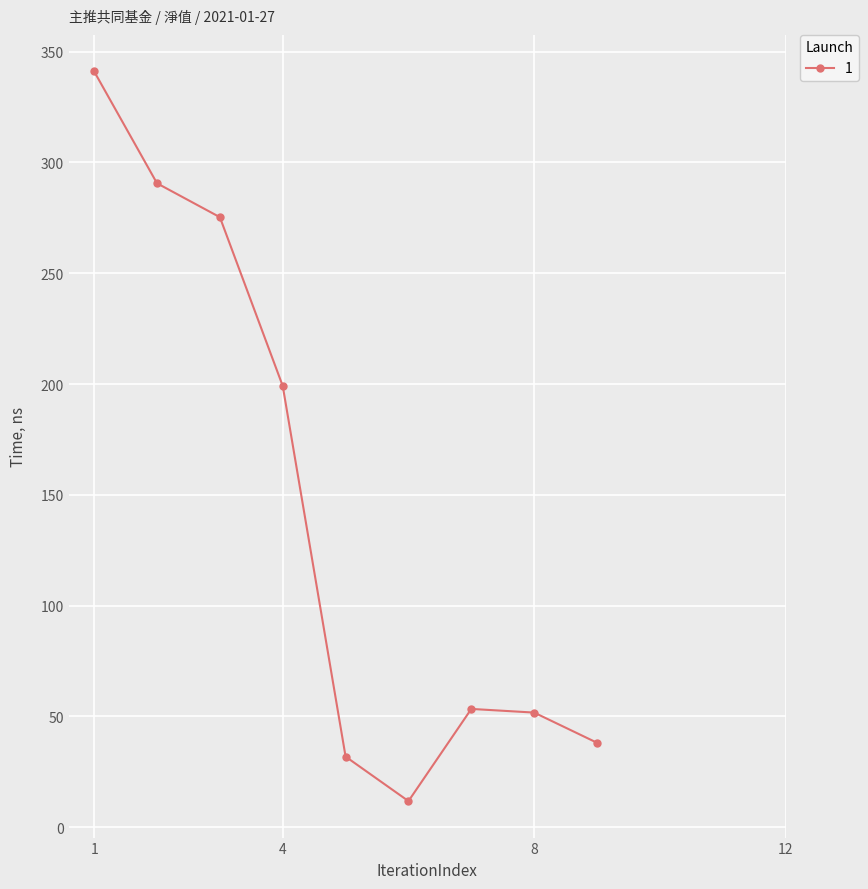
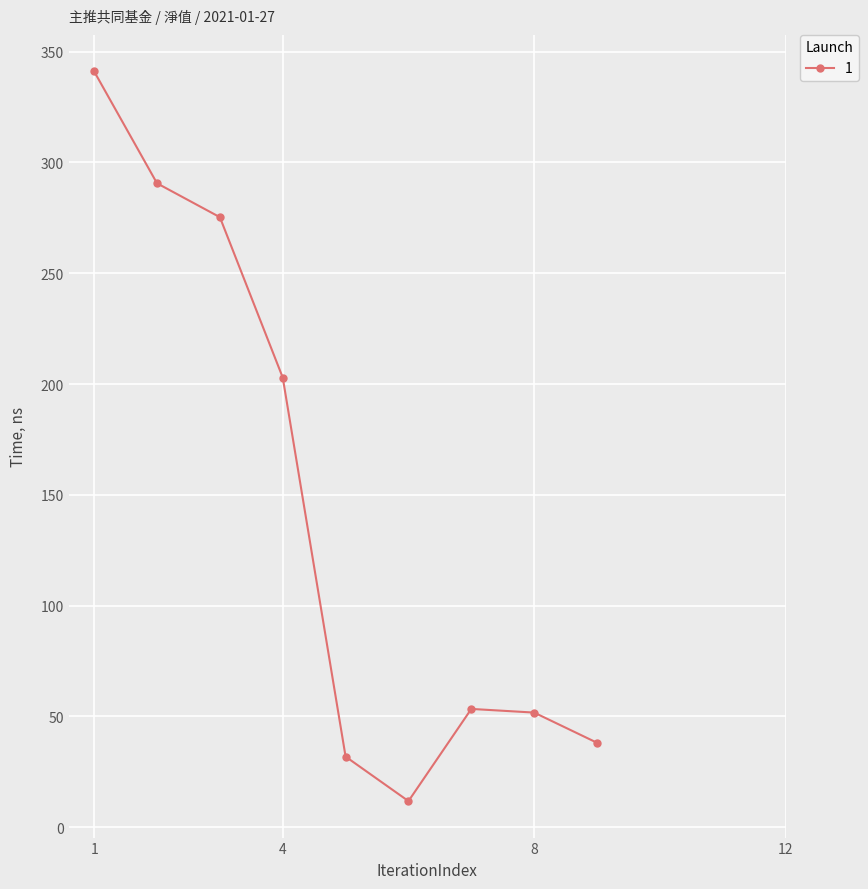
  {
    "1": 341,
-   "4": 199,
+   "4": 203,
    "8": 52
  }
